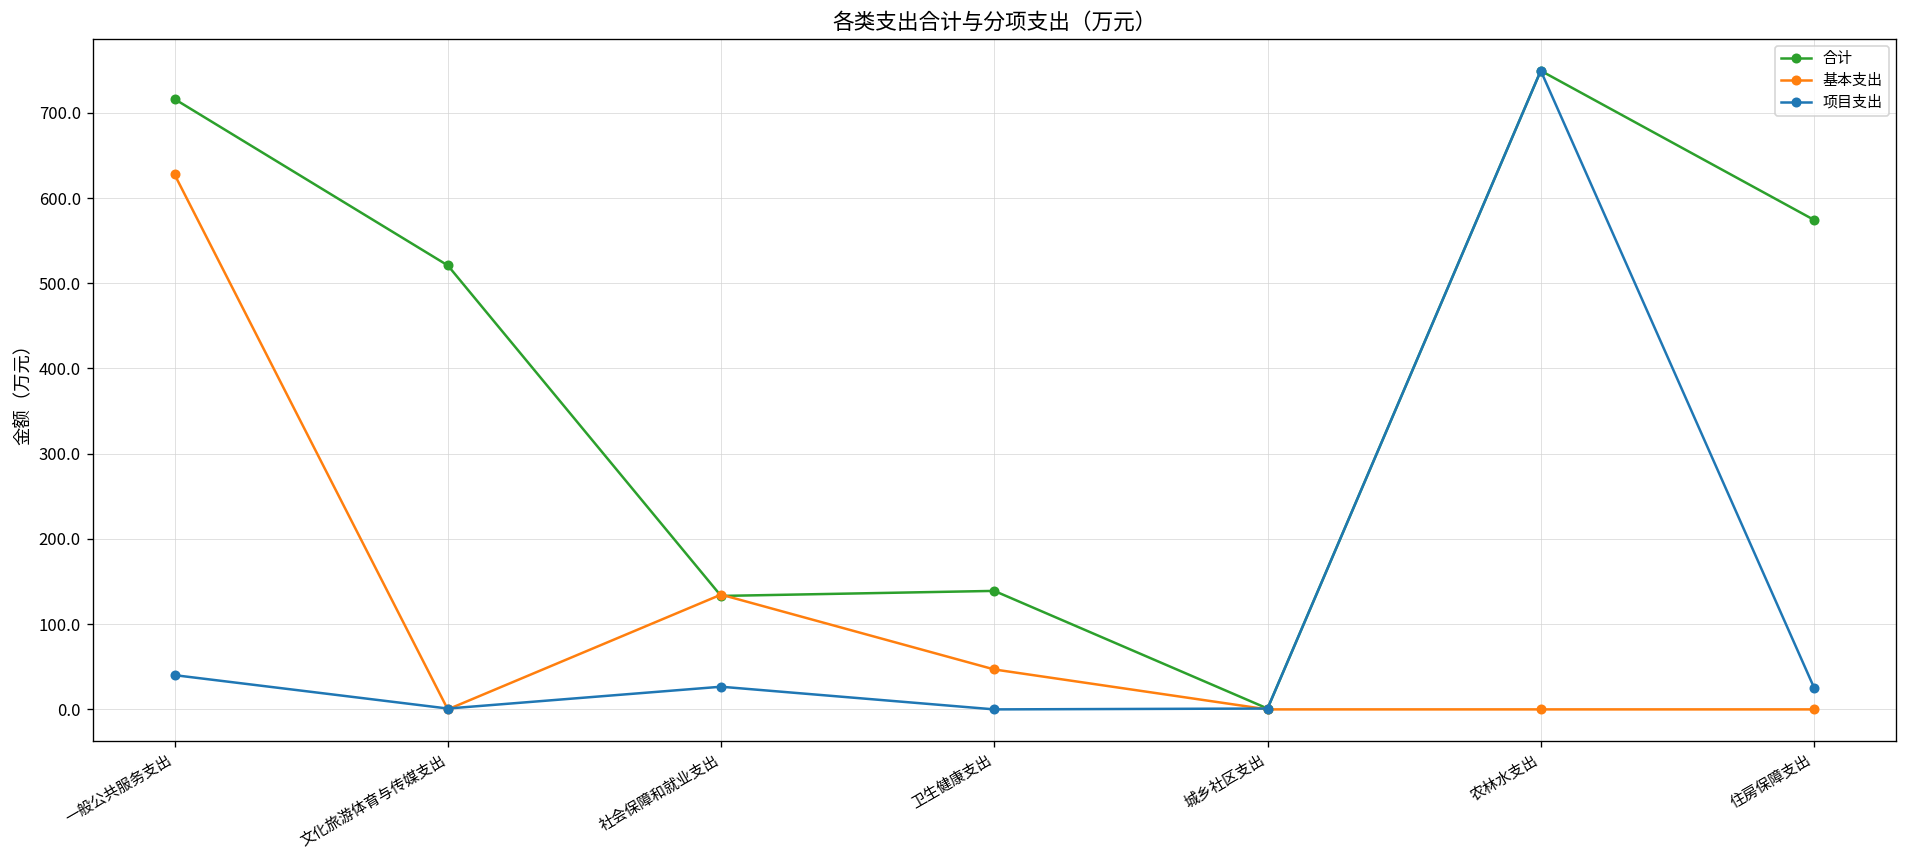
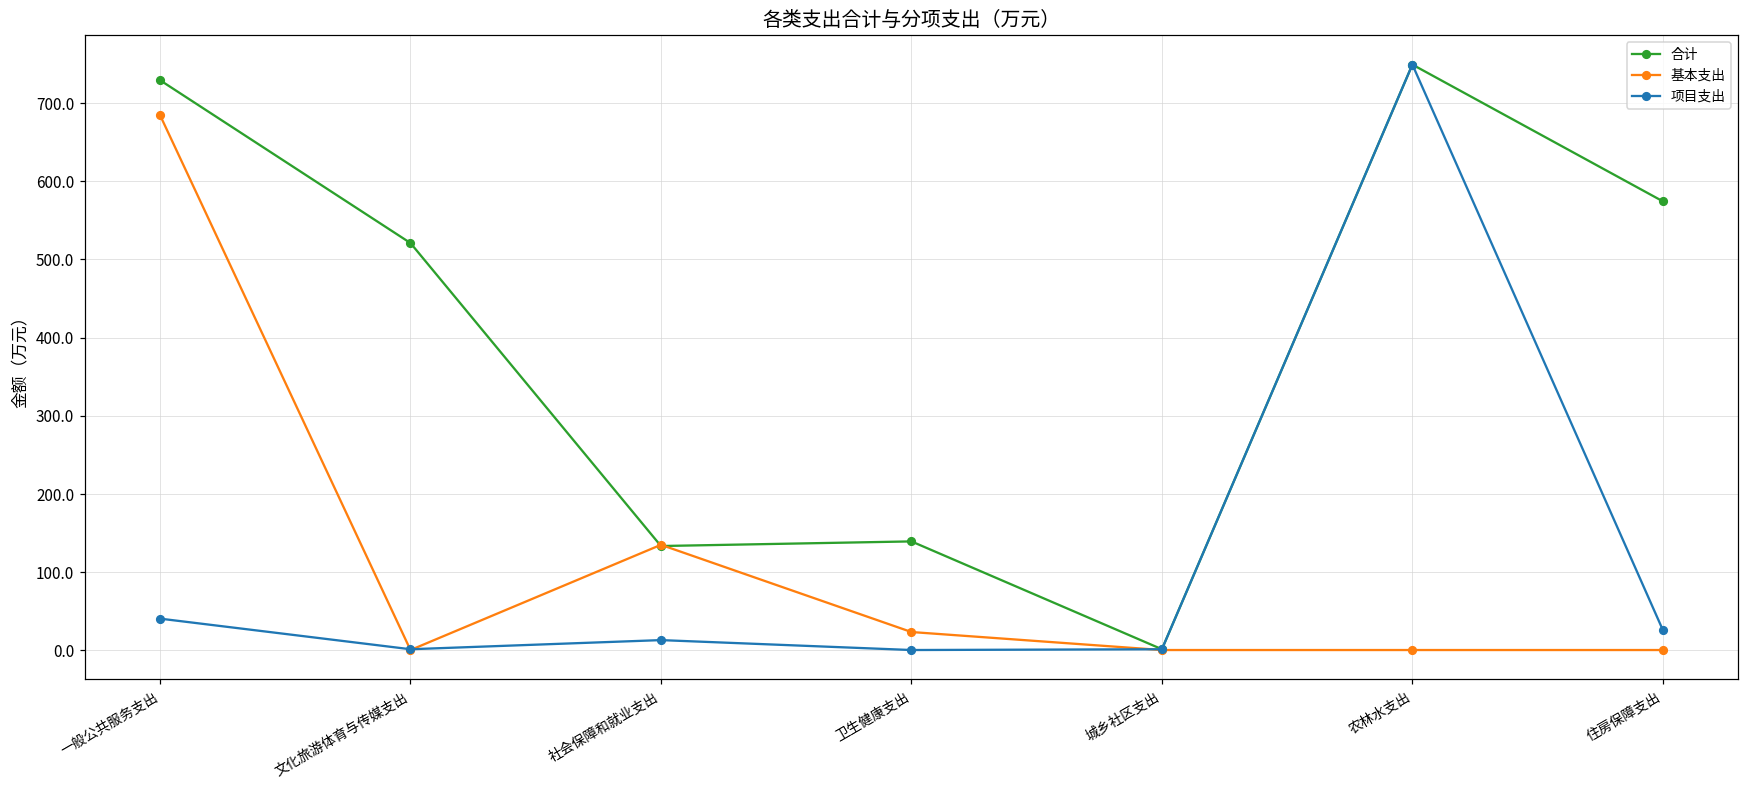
  {
    "合计": {
-     "一般公共服务支出": 720,
+     "一般公共服务支出": 730,
      "文化旅游体育与传媒支出": 520,
      "卫生健康支出": 140,
      "住房保障支出": 570
    },
    "基本支出": {
-     "一般公共服务支出": 630,
-     "卫生健康支出": 50,
+     "一般公共服务支出": 680,
+     "卫生健康支出": 20,
      "农林水支出": 0,
      "住房保障支出": 0
    },
    "项目支出": {
      "一般公共服务支出": 40,
-     "社会保障和就业支出": 30,
+     "社会保障和就业支出": 10,
      "卫生健康支出": 0,
      "住房保障支出": 30
    }
  }
